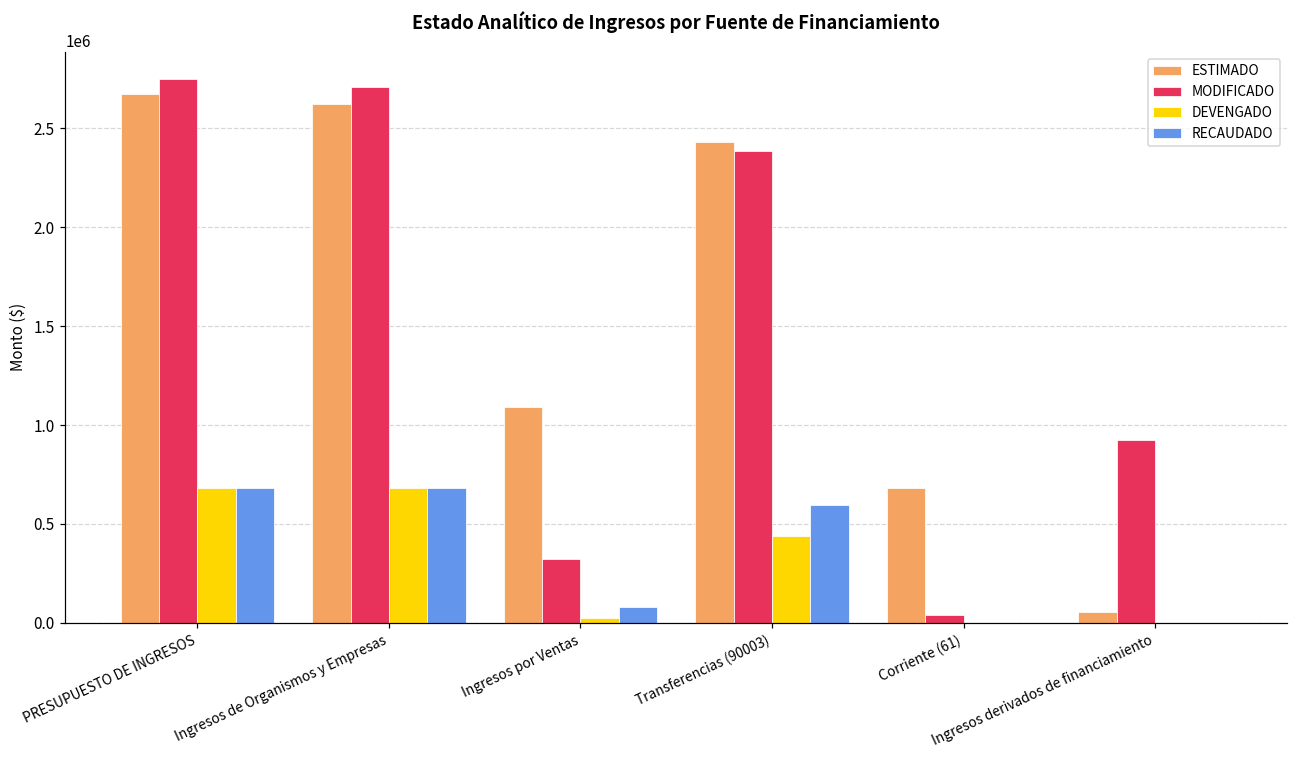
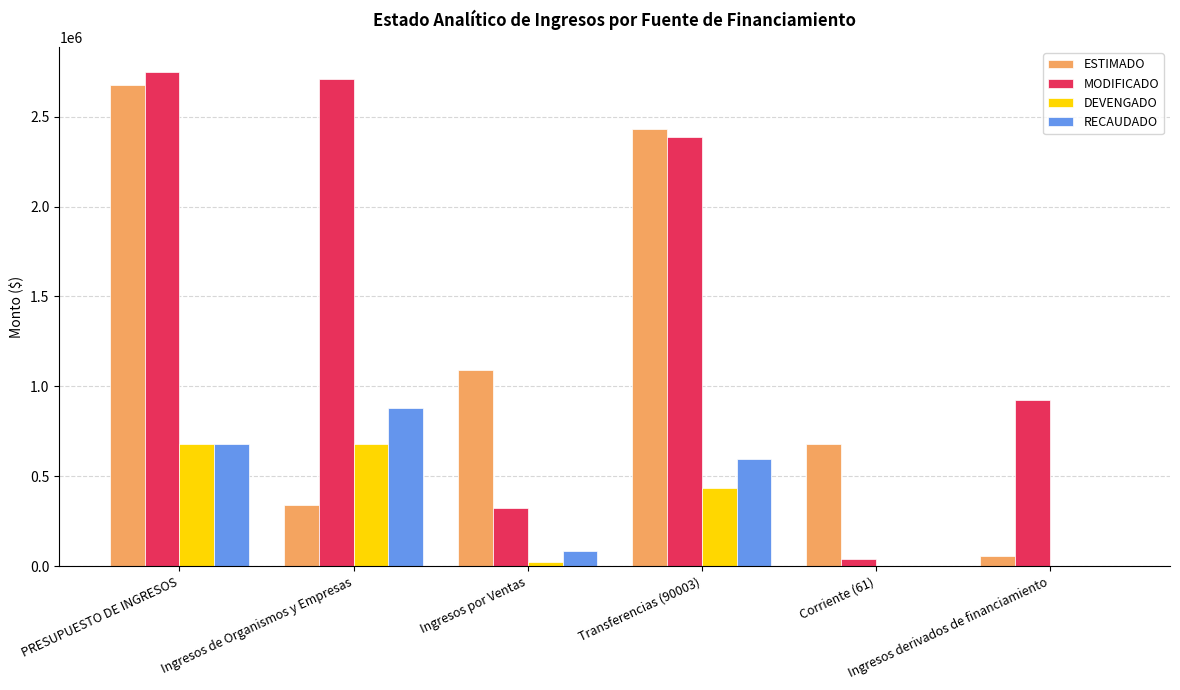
  {
    "ESTIMADO": {
      "PRESUPUESTO DE INGRESOS": 2680000,
-     "Ingresos de Organismos y Empresas": 2620000,
+     "Ingresos de Organismos y Empresas": 340000,
      "Ingresos por Ventas": 1090000,
      "Transferencias (90003)": 2430000,
      "Corriente (61)": 680000,
      "Ingresos derivados de financiamiento": 50000
    },
    "MODIFICADO": {
      "PRESUPUESTO DE INGRESOS": 2750000,
      "Ingresos de Organismos y Empresas": 2710000,
      "Ingresos por Ventas": 330000,
      "Transferencias (90003)": 2390000,
      "Corriente (61)": 40000,
      "Ingresos derivados de financiamiento": 920000
    },
    "DEVENGADO": {
      "PRESUPUESTO DE INGRESOS": 680000,
      "Ingresos de Organismos y Empresas": 680000,
      "Ingresos por Ventas": 30000,
      "Transferencias (90003)": 440000,
      "Corriente (61)": 0,
      "Ingresos derivados de financiamiento": 0
    },
    "RECAUDADO": {
      "PRESUPUESTO DE INGRESOS": 680000,
-     "Ingresos de Organismos y Empresas": 680000,
+     "Ingresos de Organismos y Empresas": 880000,
      "Ingresos por Ventas": 80000,
      "Transferencias (90003)": 600000,
      "Corriente (61)": 0,
      "Ingresos derivados de financiamiento": 0
    }
  }
